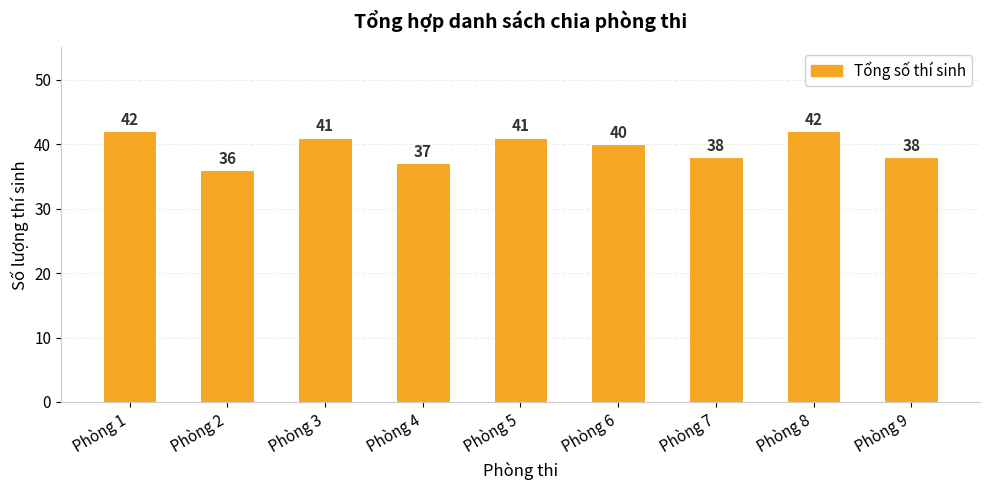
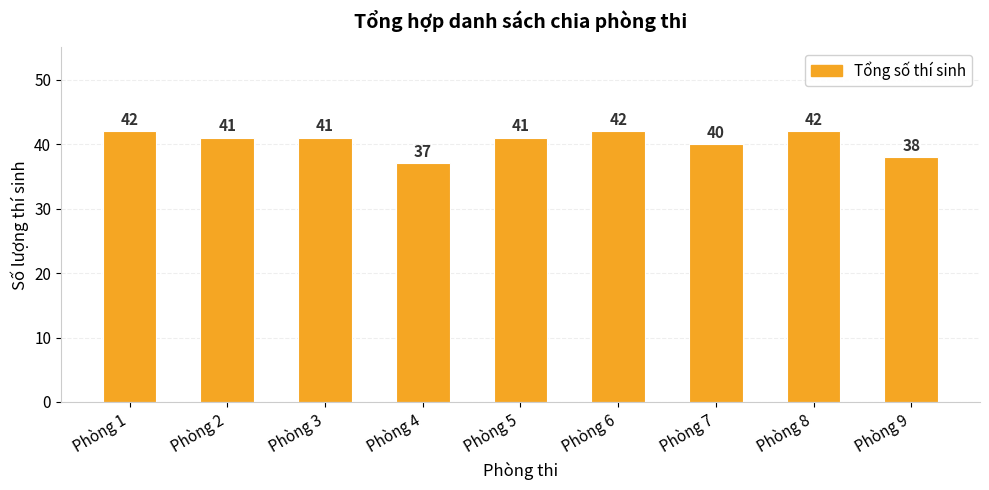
  {
    "Phòng 1": 42,
-   "Phòng 2": 36,
+   "Phòng 2": 41,
    "Phòng 3": 41,
    "Phòng 4": 37,
    "Phòng 5": 41,
-   "Phòng 6": 40,
-   "Phòng 7": 38,
+   "Phòng 6": 42,
+   "Phòng 7": 40,
    "Phòng 8": 42,
    "Phòng 9": 38
  }
